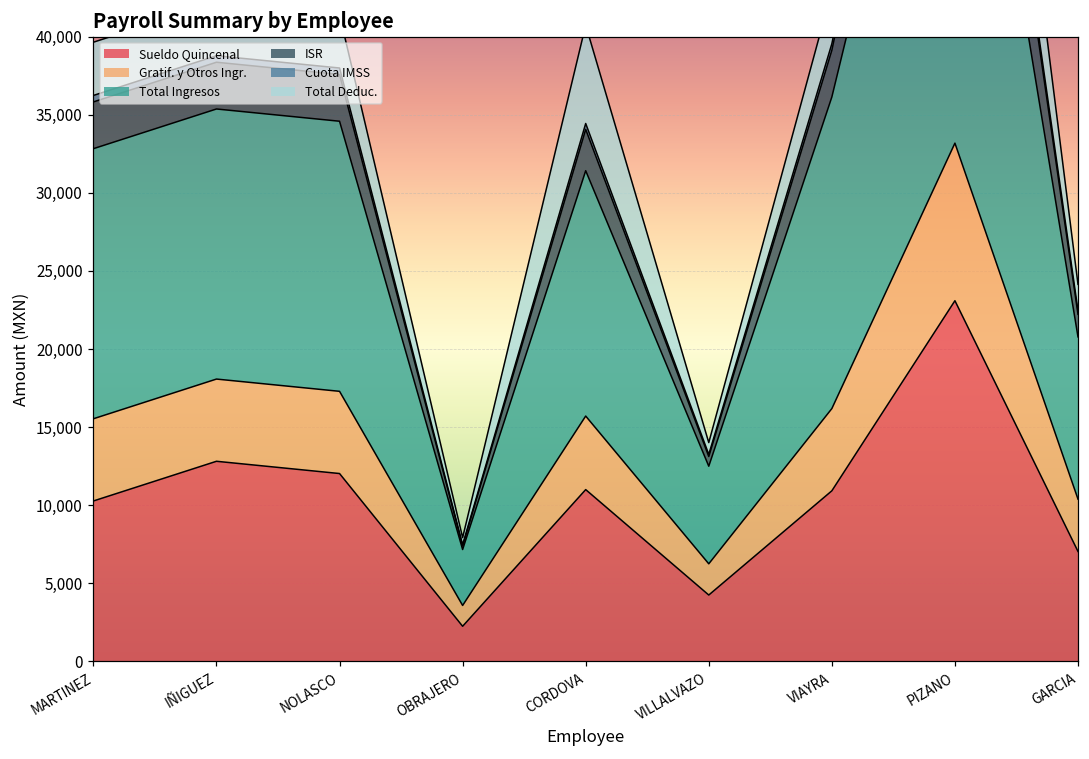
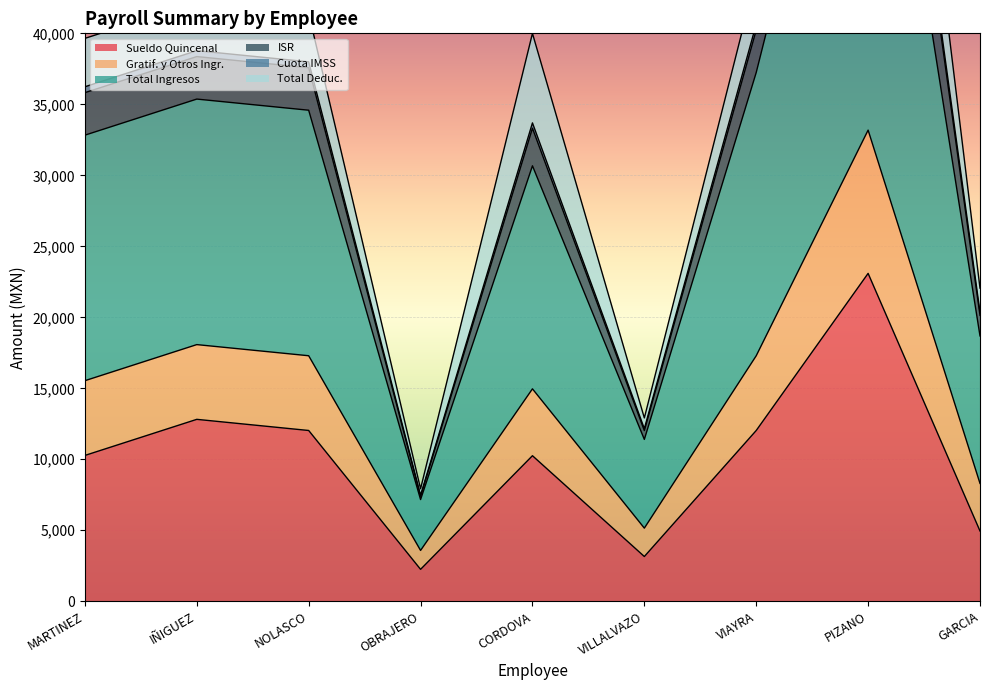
  {
    "Sueldo Quincenal": {
      "MARTINEZ": "10,300",
      "IÑIGUEZ": "12,800",
      "NOLASCO": "12,000",
      "OBRAJERO": "2,300",
-     "CORDOVA": "11,000",
-     "VILLALVAZO": "4,300",
-     "VIAYRA": "10,900",
+     "CORDOVA": "10,300",
+     "VILLALVAZO": "3,200",
+     "VIAYRA": "12,000",
      "PIZANO": "23,100",
-     "GARCIA": "7,000"
+     "GARCIA": "5,000"
    },
    "Gratif. y Otros Ingr.": {
      "MARTINEZ": "5,300",
      "IÑIGUEZ": "5,300",
      "NOLASCO": "5,300",
      "OBRAJERO": "1,300",
      "CORDOVA": "4,700",
      "VILLALVAZO": "2,000",
      "VIAYRA": "5,300",
      "PIZANO": "10,100",
      "GARCIA": "3,300"
    },
    "ISR": {
      "MARTINEZ": "3,000",
      "CORDOVA": "2,600",
      "GARCIA": "1,400"
    },
    "Total Deduc.": {
      "MARTINEZ": "3,400",
      "OBRAJERO": "500",
      "VILLALVAZO": "800",
      "GARCIA": "1,700"
    }
  }
